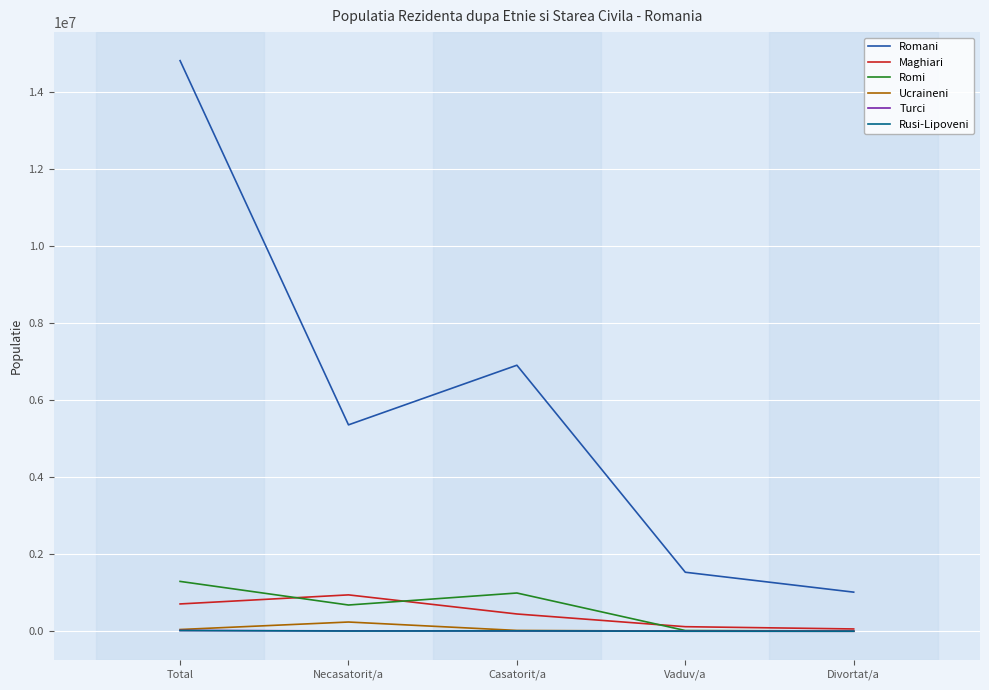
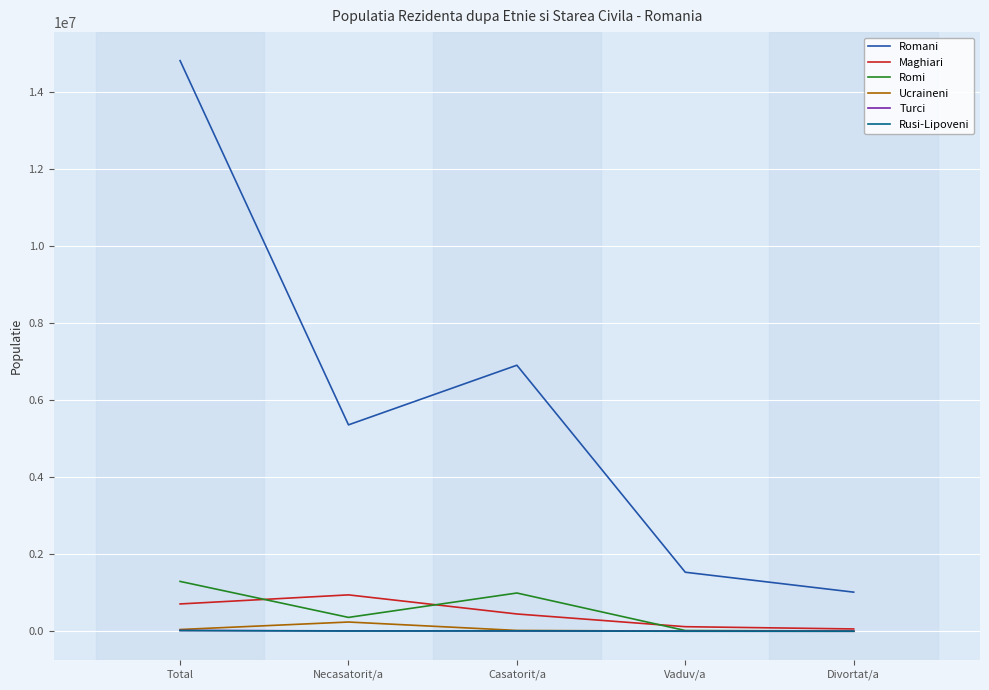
  {
    "Maghiari": {
      "Total": 700000,
      "Necasatorit/a": 900000,
      "Casatorit/a": 400000,
      "Vaduv/a": 100000
    },
    "Romi": {
      "Total": 1300000,
-     "Necasatorit/a": 700000,
+     "Necasatorit/a": 400000,
      "Casatorit/a": 1000000
    },
    "Ucraineni": {
      "Necasatorit/a": 200000
    }
  }
